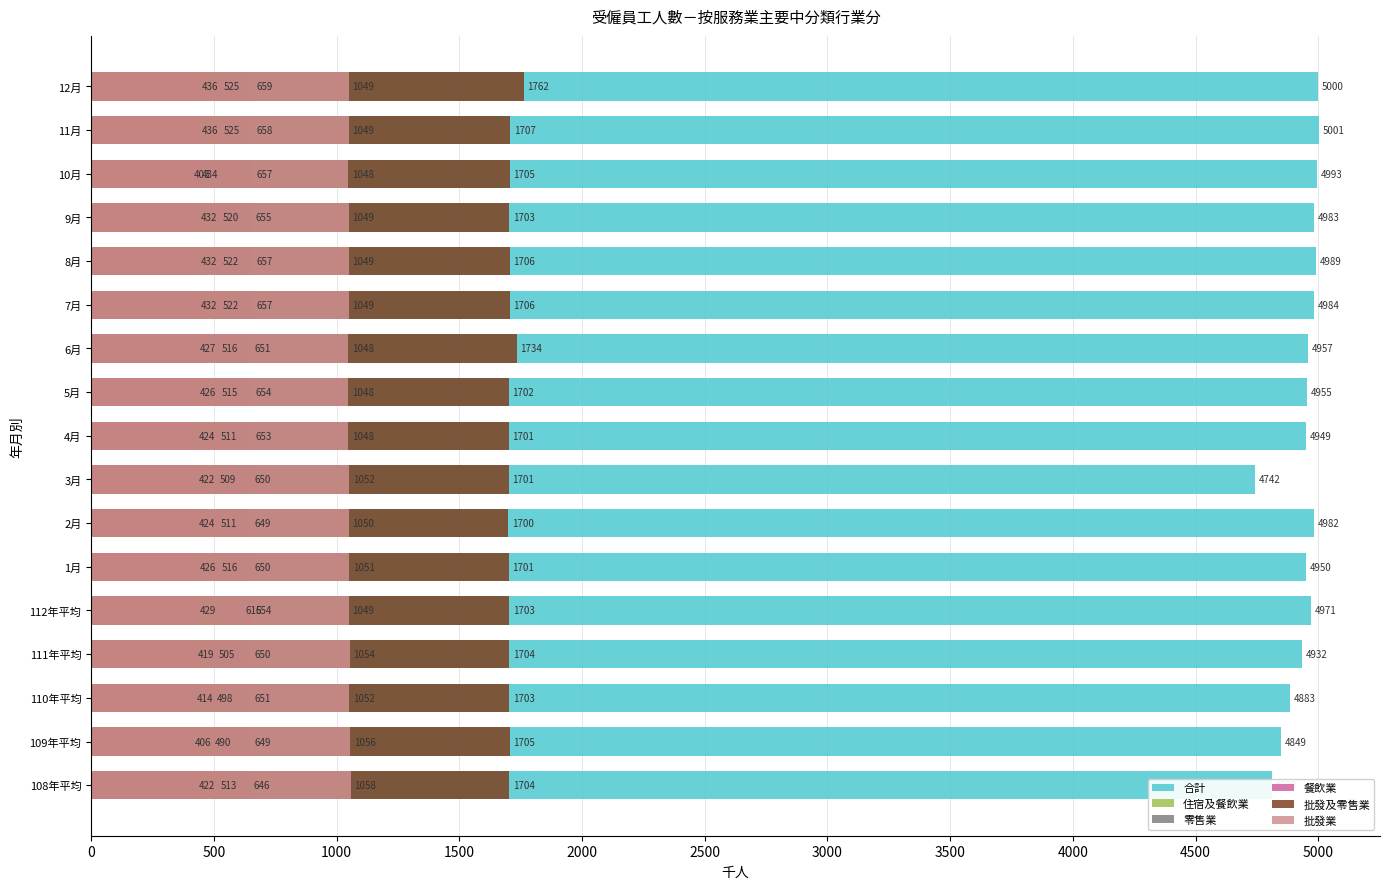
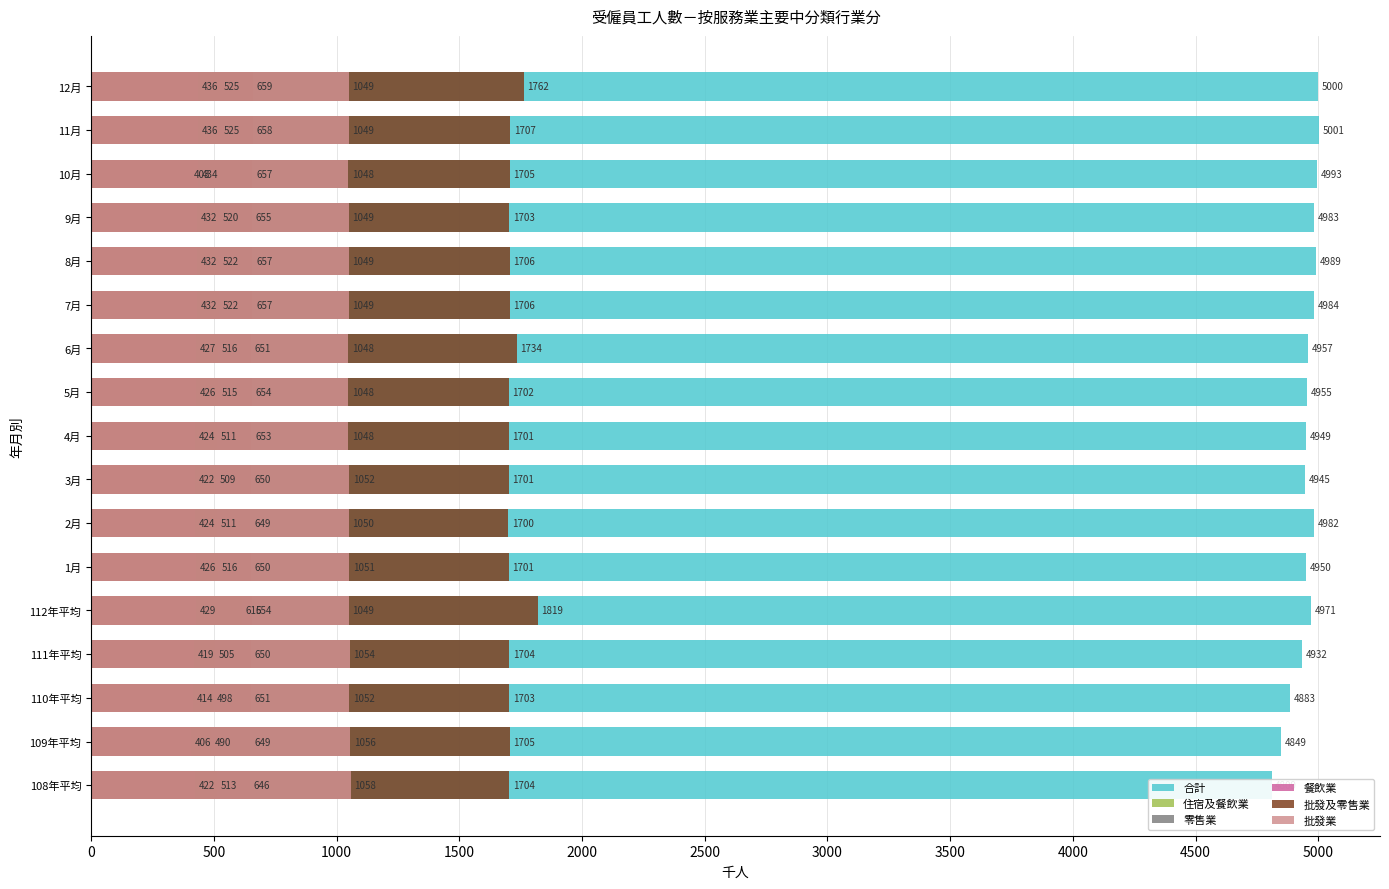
  {
    "合計": {
      "12月": 5000,
      "11月": 5001,
      "10月": 4993,
      "9月": 4983,
      "8月": 4989,
      "7月": 4984,
      "6月": 4957,
      "5月": 4955,
      "4月": 4949,
-     "3月": 4742,
+     "3月": 4945,
      "2月": 4982,
      "1月": 4950,
      "112年平均": 4971,
      "111年平均": 4932,
      "110年平均": 4883,
      "109年平均": 4849
    },
    "批發及零售業": {
-     "112年平均": 1703
+     "112年平均": 1819
    }
  }
